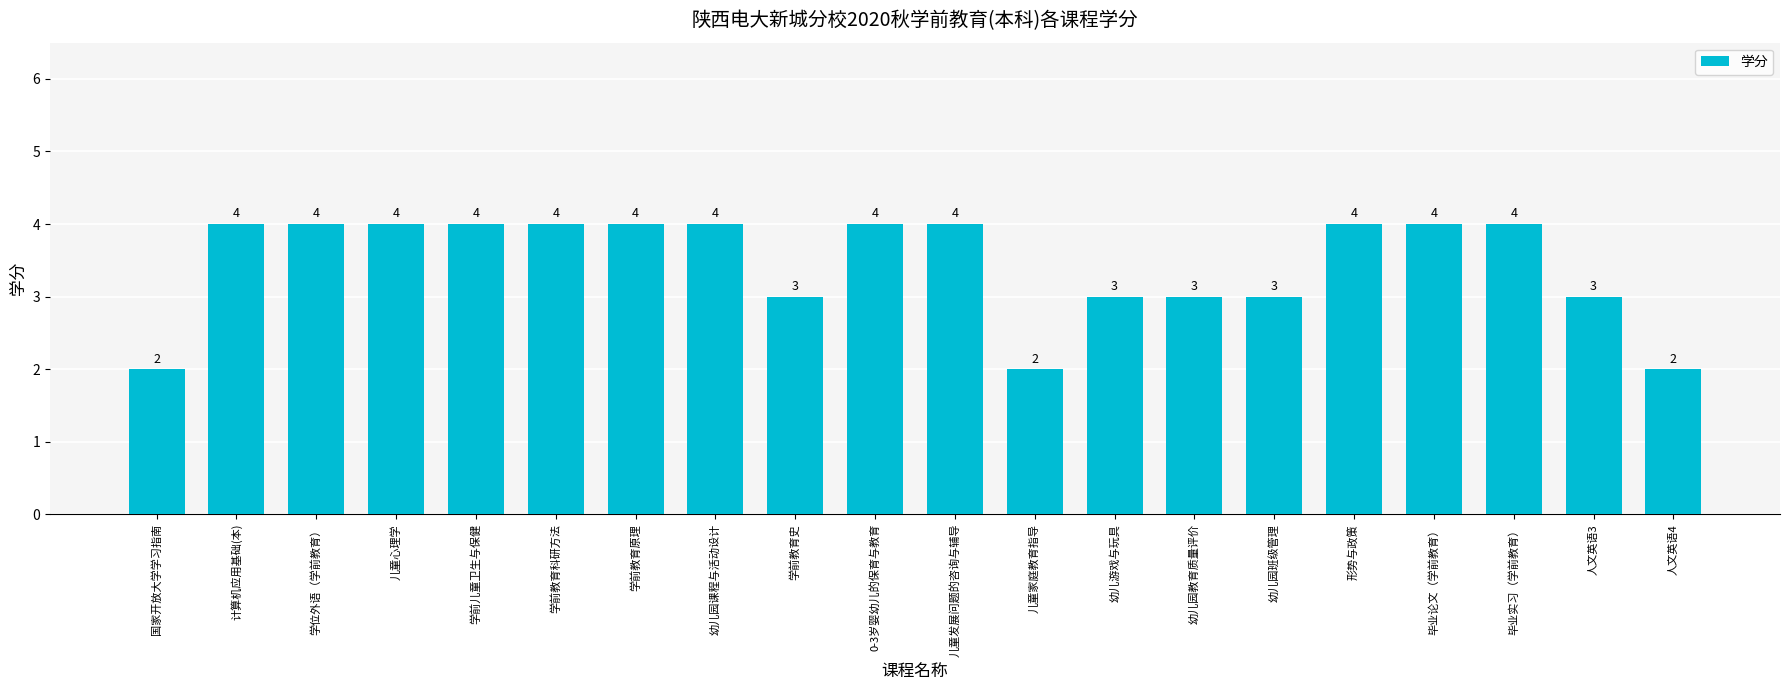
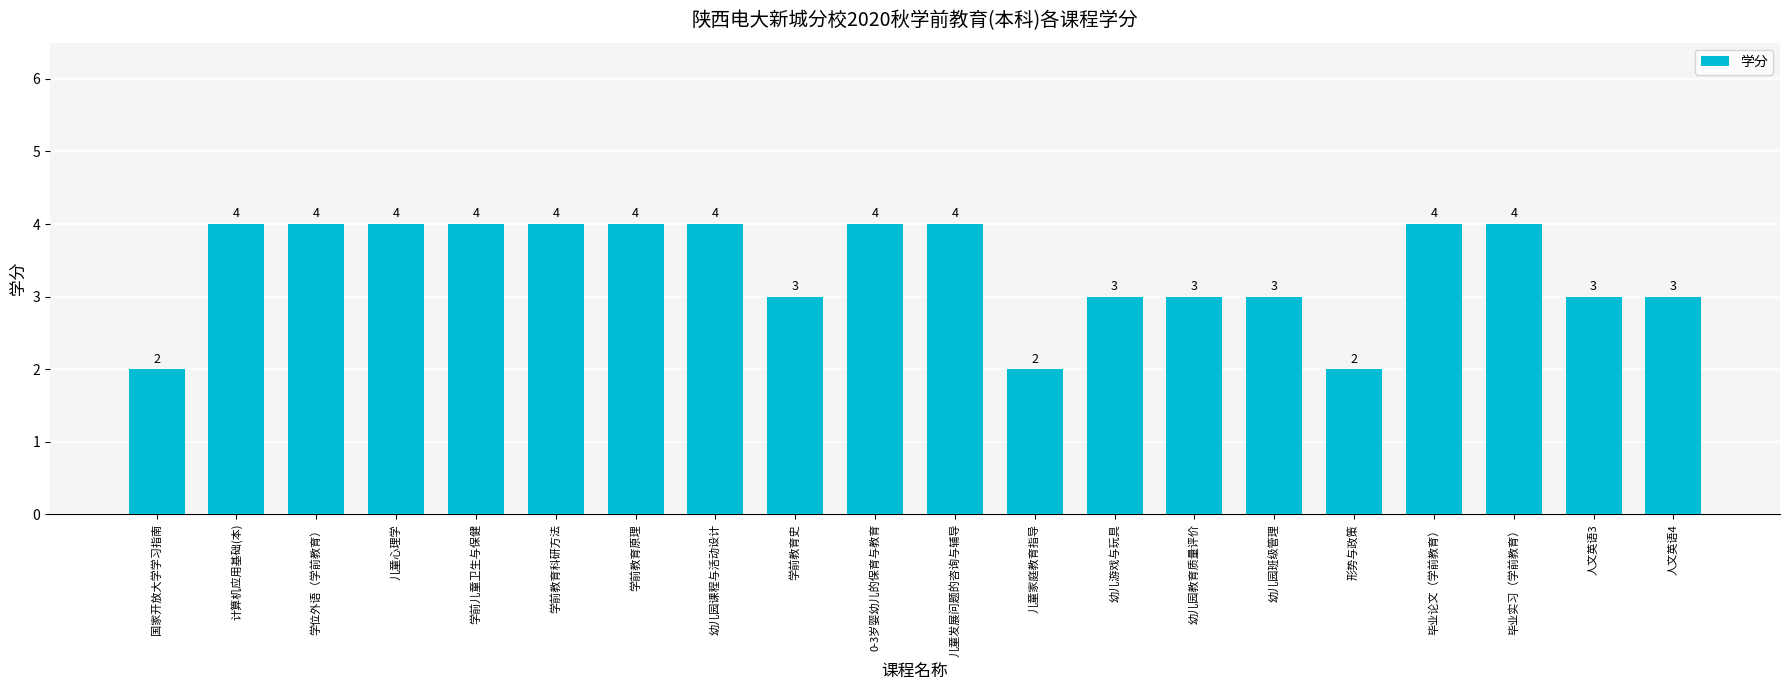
  {
    "国家开放大学学习指南": 2,
    "计算机应用基础(本)": 4,
    "学位外语（学前教育）": 4,
    "儿童心理学": 4,
    "学前儿童卫生与保健": 4,
    "学前教育科研方法": 4,
    "学前教育原理": 4,
    "幼儿园课程与活动设计": 4,
    "学前教育史": 3,
    "0-3岁婴幼儿的保育与教育": 4,
    "儿童发展问题的咨询与辅导": 4,
    "儿童家庭教育指导": 2,
    "幼儿游戏与玩具": 3,
    "幼儿园教育质量评价": 3,
    "幼儿园班级管理": 3,
-   "形势与政策": 4,
+   "形势与政策": 2,
    "毕业论文（学前教育）": 4,
    "毕业实习（学前教育）": 4,
    "人文英语3": 3,
-   "人文英语4": 2
+   "人文英语4": 3
  }
